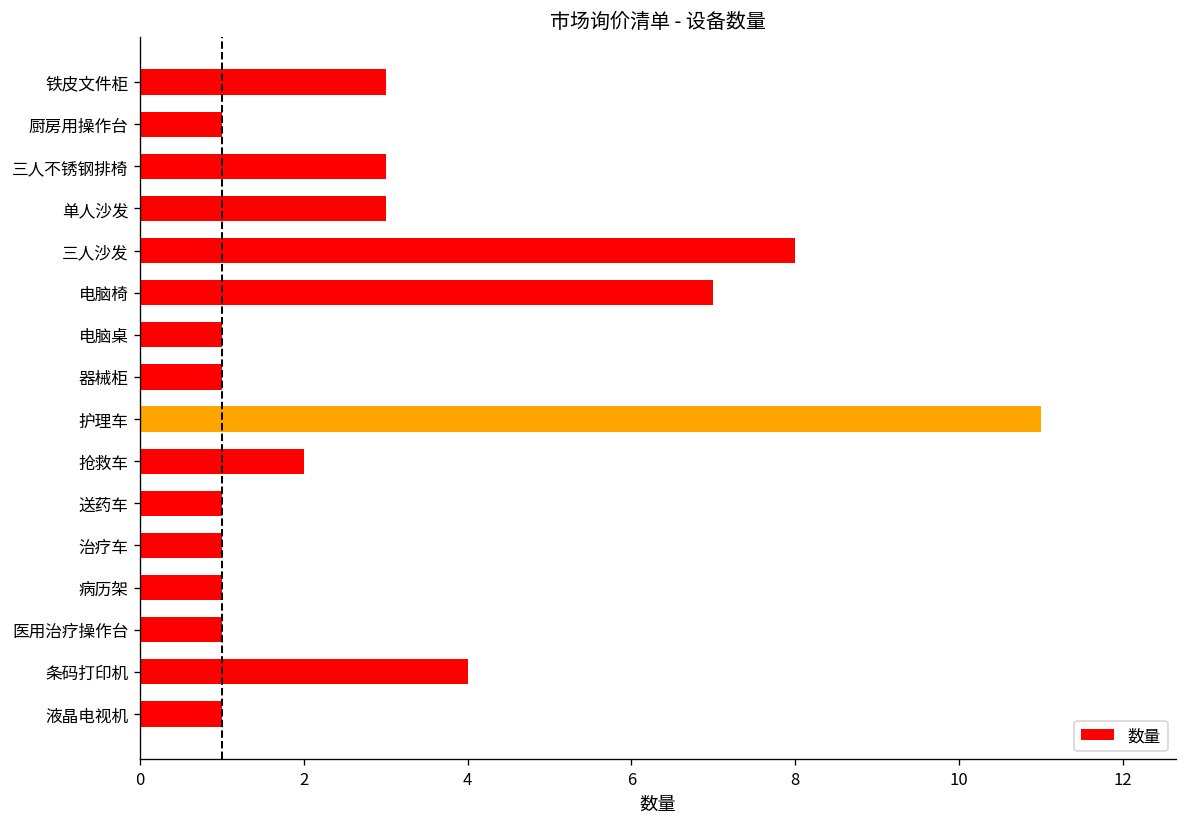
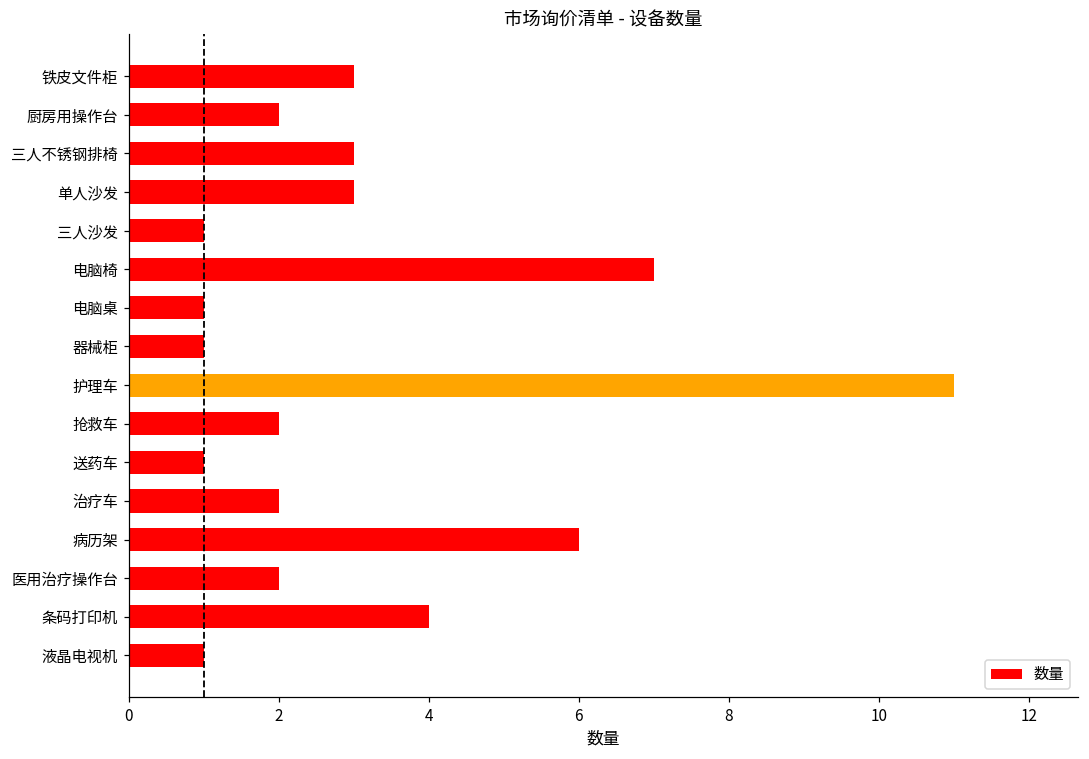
  {
    "铁皮文件柜": 3,
-   "厨房用操作台": 1,
+   "厨房用操作台": 2,
    "三人不锈钢排椅": 3,
    "单人沙发": 3,
-   "三人沙发": 8,
+   "三人沙发": 1,
    "电脑椅": 7,
    "电脑桌": 1,
    "器械柜": 1,
    "护理车": 11,
    "抢救车": 2,
    "送药车": 1,
-   "治疗车": 1,
-   "病历架": 1,
-   "医用治疗操作台": 1,
+   "治疗车": 2,
+   "病历架": 6,
+   "医用治疗操作台": 2,
    "条码打印机": 4,
    "液晶电视机": 1
  }
